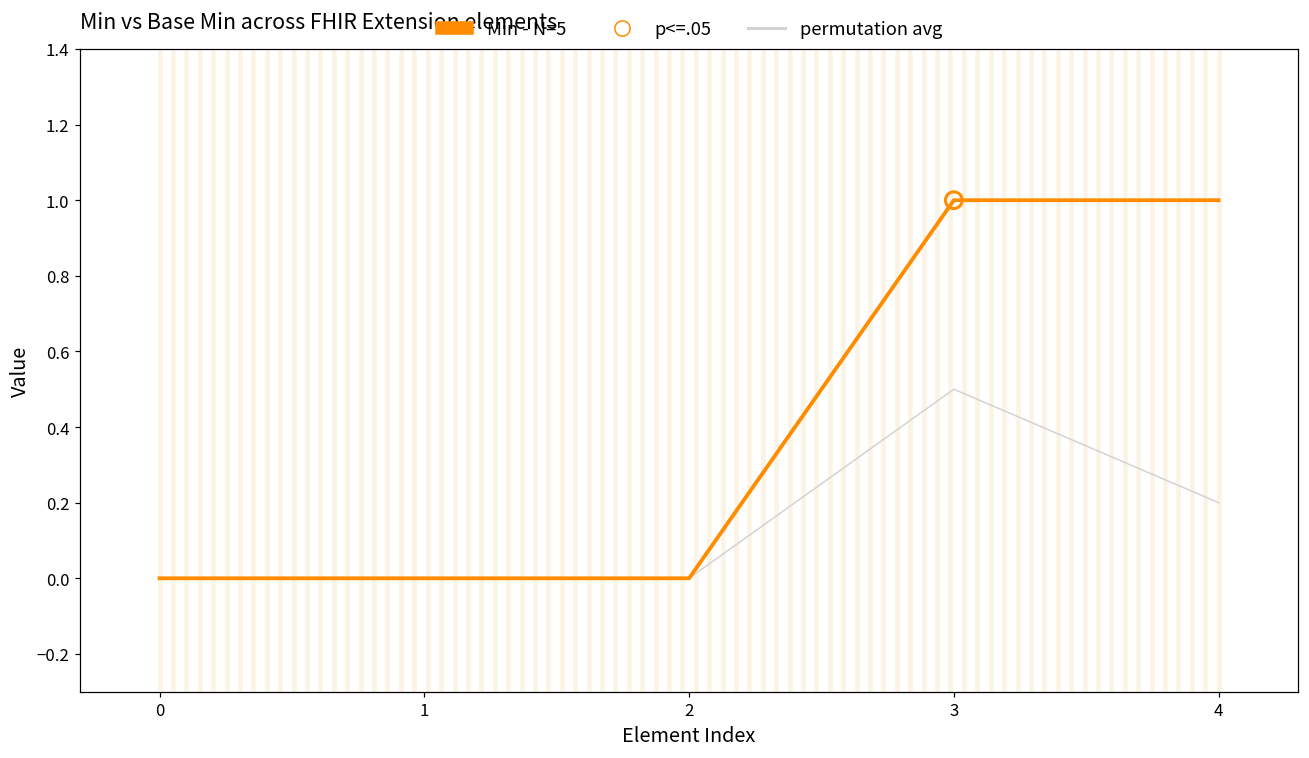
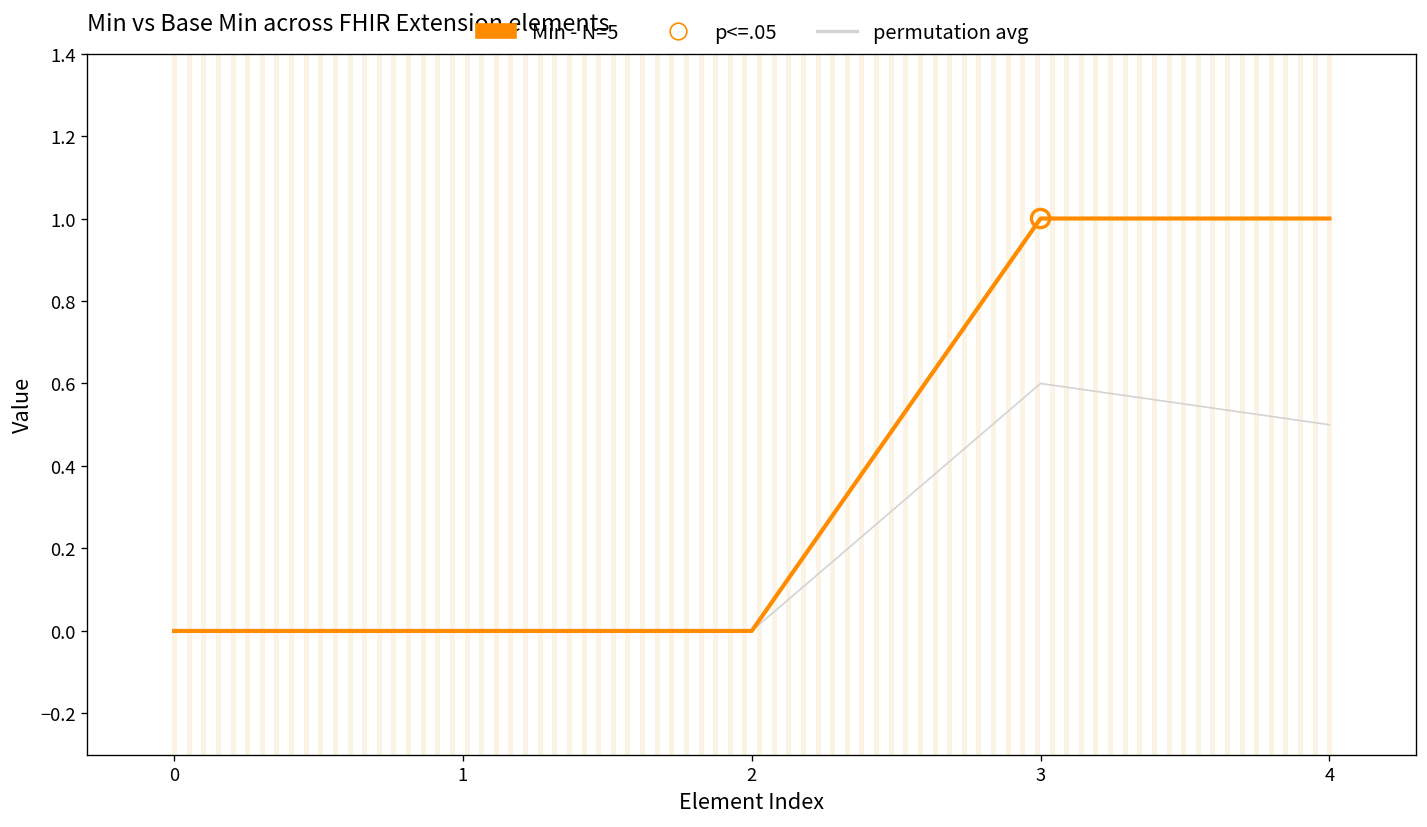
  {
    "permutation avg": {
-     "3": 0.5,
-     "4": 0.2
+     "3": 0.6,
+     "4": 0.5
    },
    "Min - N=5": {
      "4": 1.0
    }
  }
